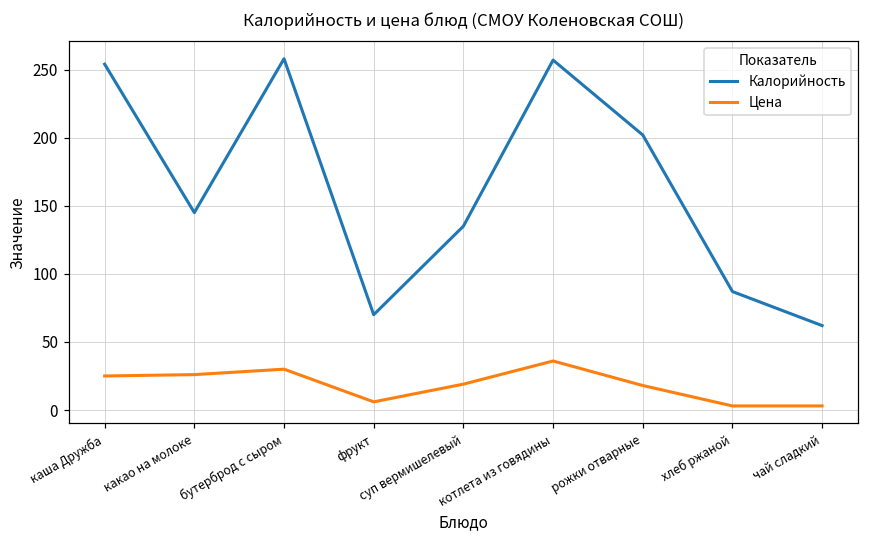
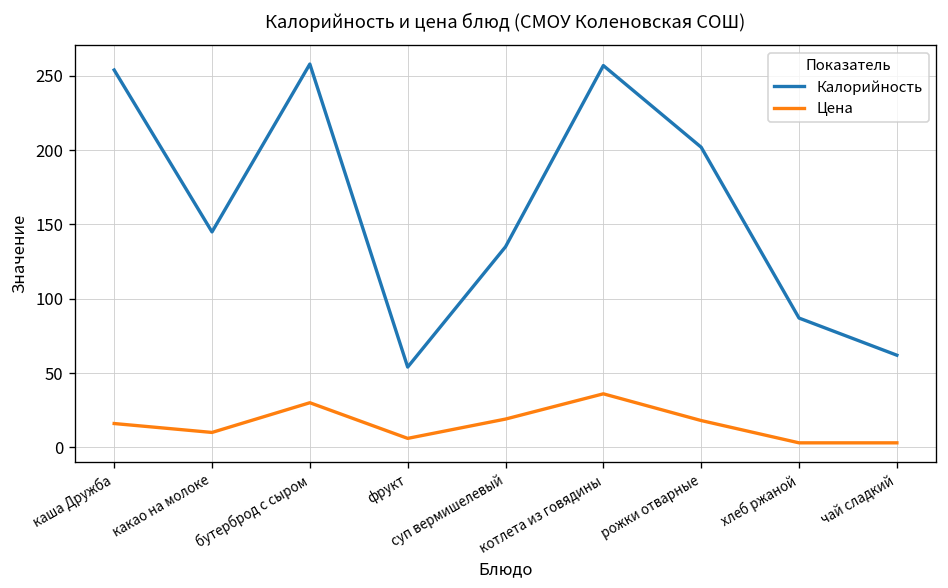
  {
    "Калорийность": {
      "каша Дружба": 254,
      "какао на молоке": 145,
      "бутерброд с сыром": 258,
-     "фрукт": 70,
+     "фрукт": 54,
      "суп вермишелевый": 135,
      "котлета из говядины": 257,
      "рожки отварные": 202,
      "хлеб ржаной": 87,
      "чай сладкий": 62
    },
    "Цена": {
-     "каша Дружба": 25,
-     "какао на молоке": 26,
+     "каша Дружба": 16,
+     "какао на молоке": 10,
      "бутерброд с сыром": 30,
      "фрукт": 6,
      "суп вермишелевый": 19,
      "котлета из говядины": 36,
      "рожки отварные": 18,
      "хлеб ржаной": 3,
      "чай сладкий": 3
    }
  }
